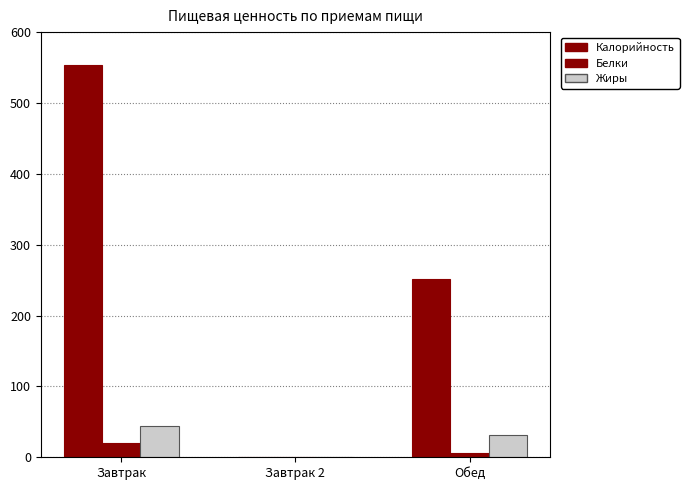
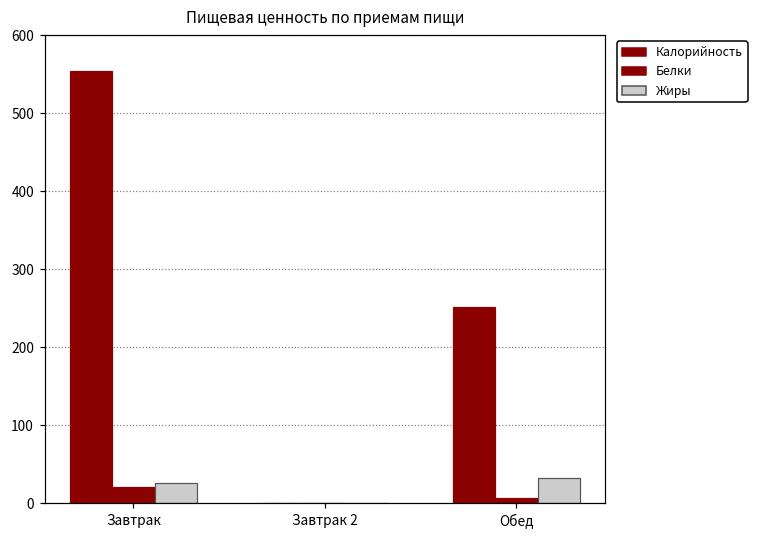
  {
    "Жиры": {
-     "Завтрак": 40,
+     "Завтрак": 30,
      "Завтрак 2": 0,
      "Обед": 30
    }
  }
